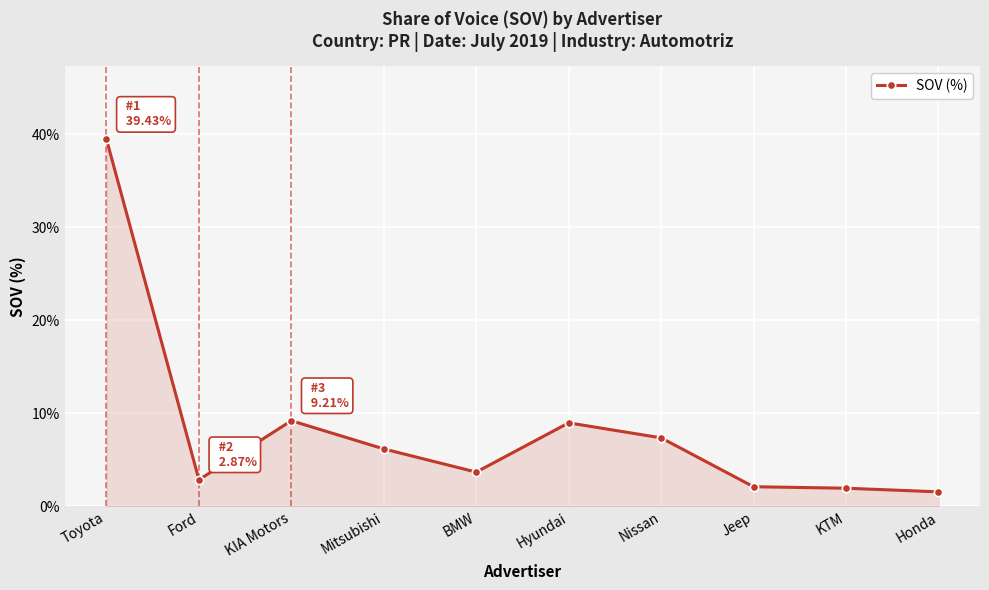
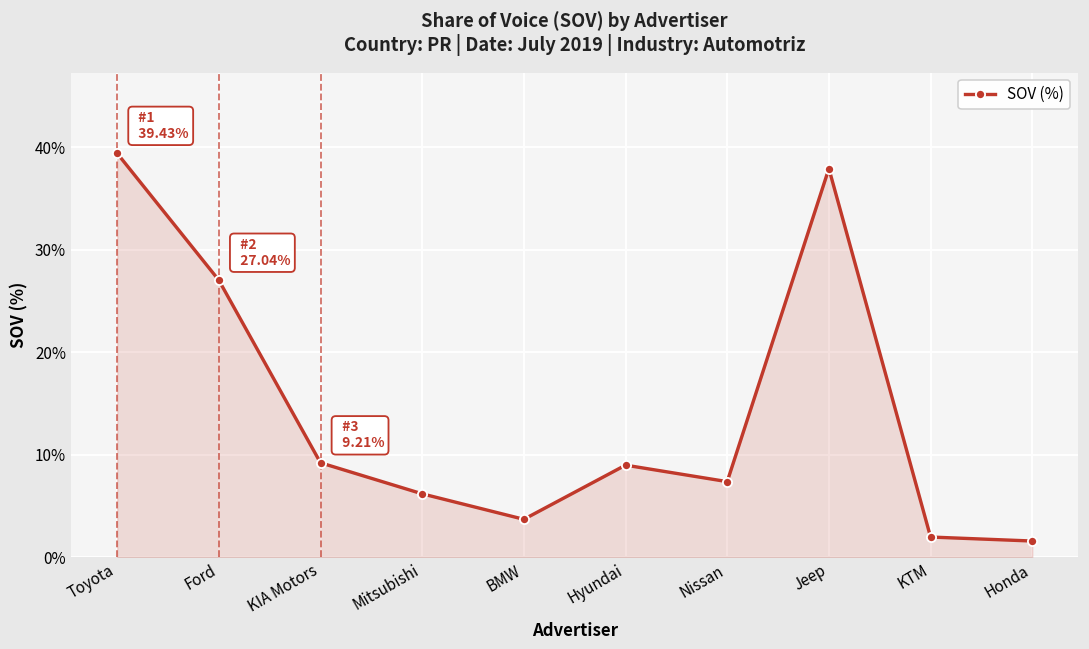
  {
-   "Ford": "2.87%",
-   "Jeep": "2%"
+   "Ford": "27.04%",
+   "Jeep": "38%"
  }
